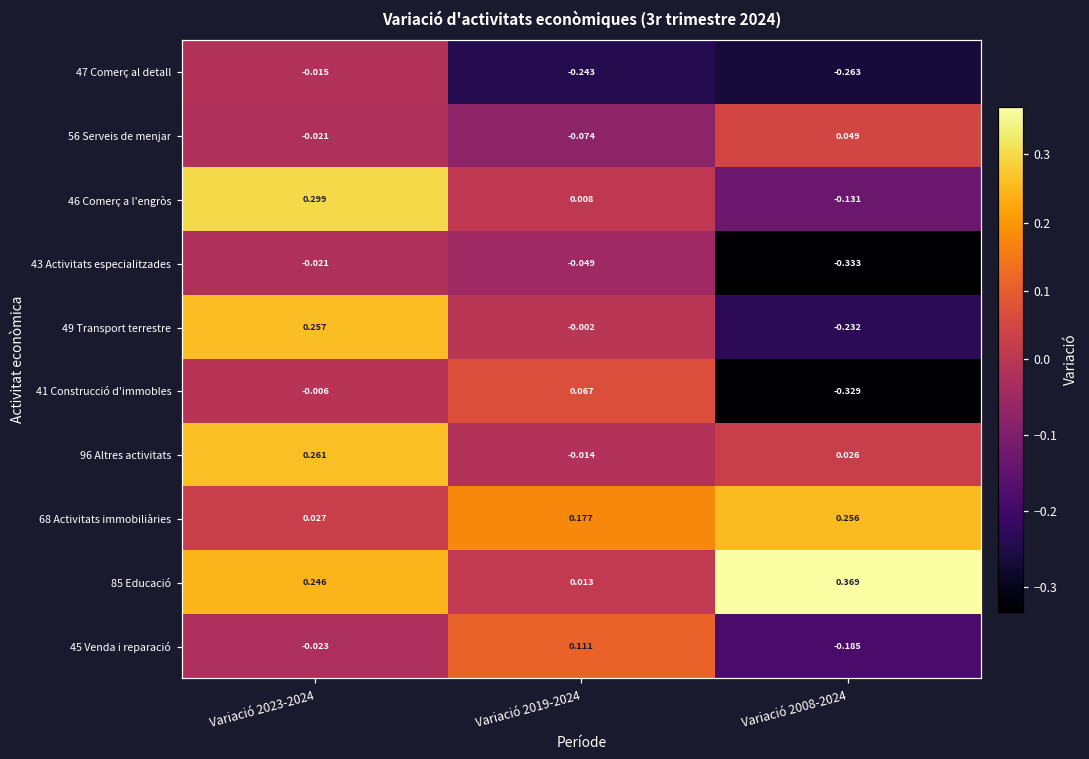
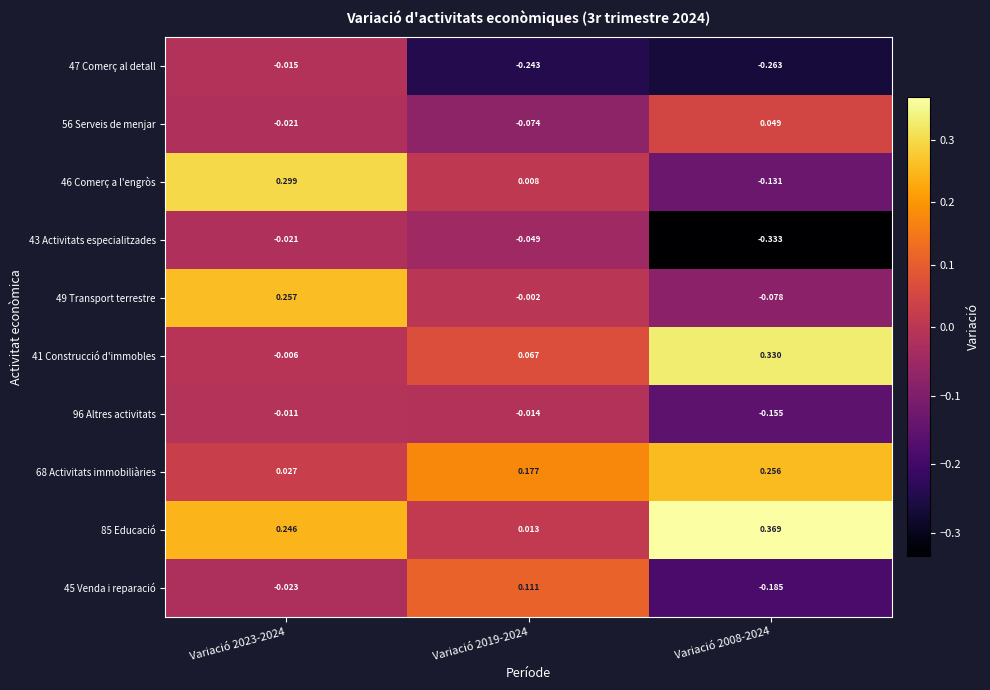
  {
    "47 Comerç al detall": {
      "Variació 2023-2024": -0.015,
      "Variació 2019-2024": -0.243,
      "Variació 2008-2024": -0.263
    },
    "56 Serveis de menjar": {
      "Variació 2023-2024": -0.021,
      "Variació 2019-2024": -0.074,
      "Variació 2008-2024": 0.049
    },
    "46 Comerç a l'engròs": {
      "Variació 2023-2024": 0.299,
      "Variació 2019-2024": 0.008,
      "Variació 2008-2024": -0.131
    },
    "43 Activitats especialitzades": {
      "Variació 2023-2024": -0.021,
      "Variació 2019-2024": -0.049,
      "Variació 2008-2024": -0.333
    },
    "49 Transport terrestre": {
      "Variació 2023-2024": 0.257,
      "Variació 2019-2024": -0.002,
-     "Variació 2008-2024": -0.232
+     "Variació 2008-2024": -0.078
    },
    "41 Construcció d'immobles": {
      "Variació 2023-2024": -0.006,
      "Variació 2019-2024": 0.067,
-     "Variació 2008-2024": -0.329
+     "Variació 2008-2024": 0.330
    },
    "96 Altres activitats": {
-     "Variació 2023-2024": 0.261,
+     "Variació 2023-2024": -0.011,
      "Variació 2019-2024": -0.014,
-     "Variació 2008-2024": 0.026
+     "Variació 2008-2024": -0.155
    },
    "68 Activitats immobiliàries": {
      "Variació 2023-2024": 0.027,
      "Variació 2019-2024": 0.177,
      "Variació 2008-2024": 0.256
    },
    "85 Educació": {
      "Variació 2023-2024": 0.246,
      "Variació 2019-2024": 0.013,
      "Variació 2008-2024": 0.369
    },
    "45 Venda i reparació": {
      "Variació 2023-2024": -0.023,
      "Variació 2019-2024": 0.111,
      "Variació 2008-2024": -0.185
    }
  }
